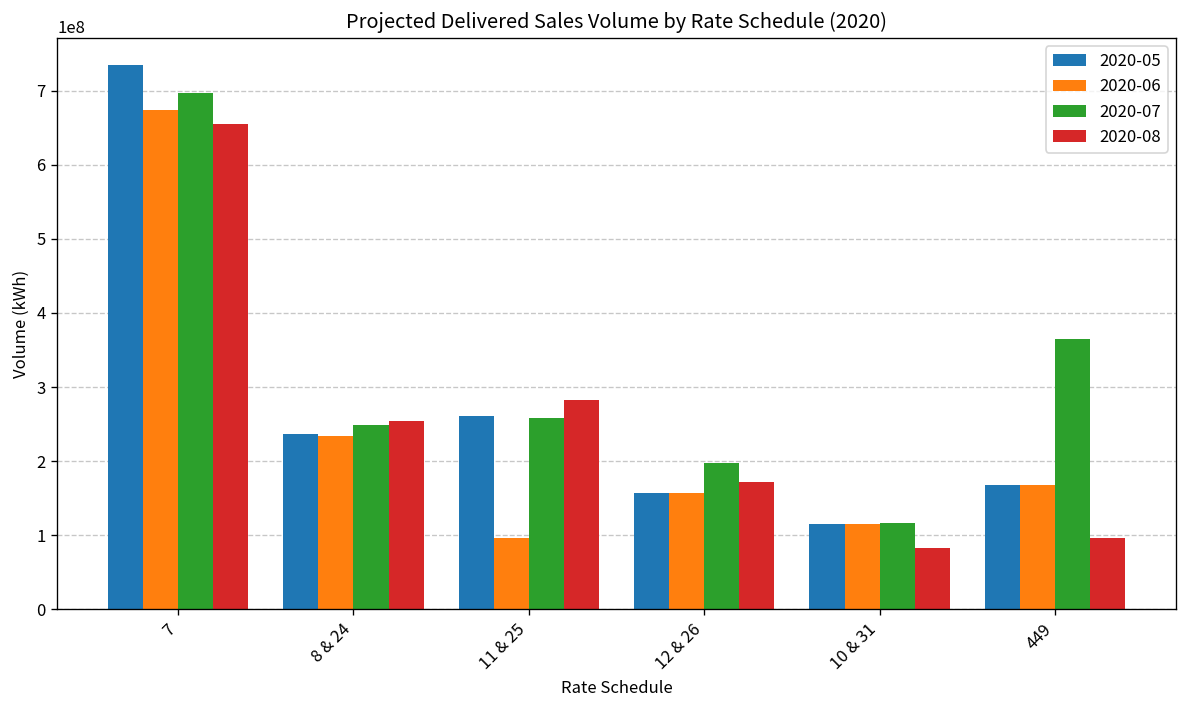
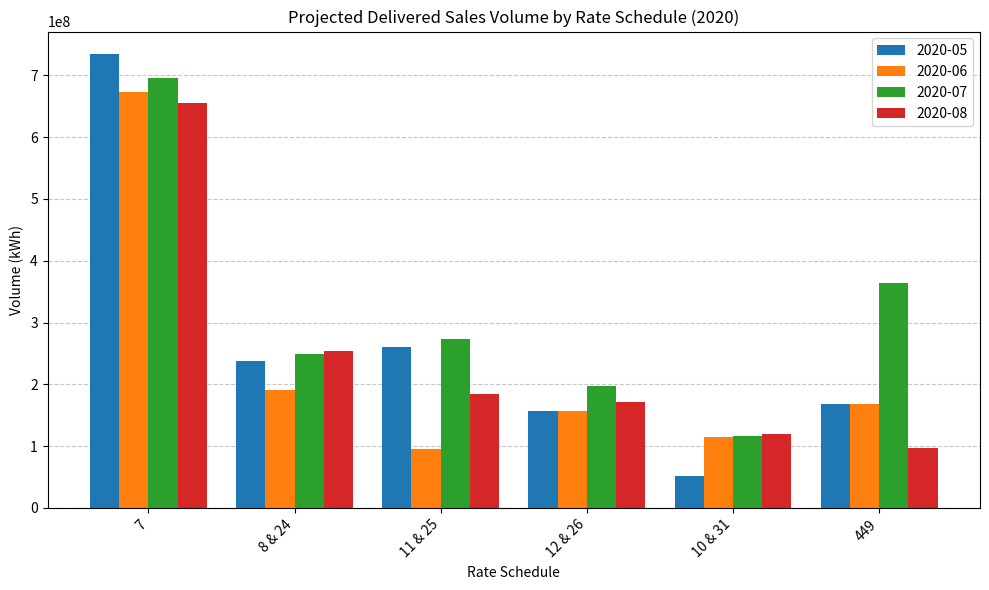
  {
    "2020-05": {
      "7": 730000000,
      "8 & 24": 240000000,
      "11 & 25": 260000000,
      "12 & 26": 160000000,
-     "10 & 31": 120000000,
+     "10 & 31": 50000000,
      "449": 170000000
    },
    "2020-06": {
      "7": 670000000,
-     "8 & 24": 230000000,
+     "8 & 24": 190000000,
      "11 & 25": 100000000,
      "12 & 26": 160000000,
      "10 & 31": 110000000,
      "449": 170000000
    },
    "2020-07": {
      "7": 700000000,
      "8 & 24": 250000000,
-     "11 & 25": 260000000,
+     "11 & 25": 270000000,
      "12 & 26": 200000000,
      "10 & 31": 120000000,
      "449": 360000000
    },
    "2020-08": {
      "7": 660000000,
      "8 & 24": 250000000,
-     "11 & 25": 280000000,
+     "11 & 25": 180000000,
      "12 & 26": 170000000,
-     "10 & 31": 80000000,
+     "10 & 31": 120000000,
      "449": 100000000
    }
  }
